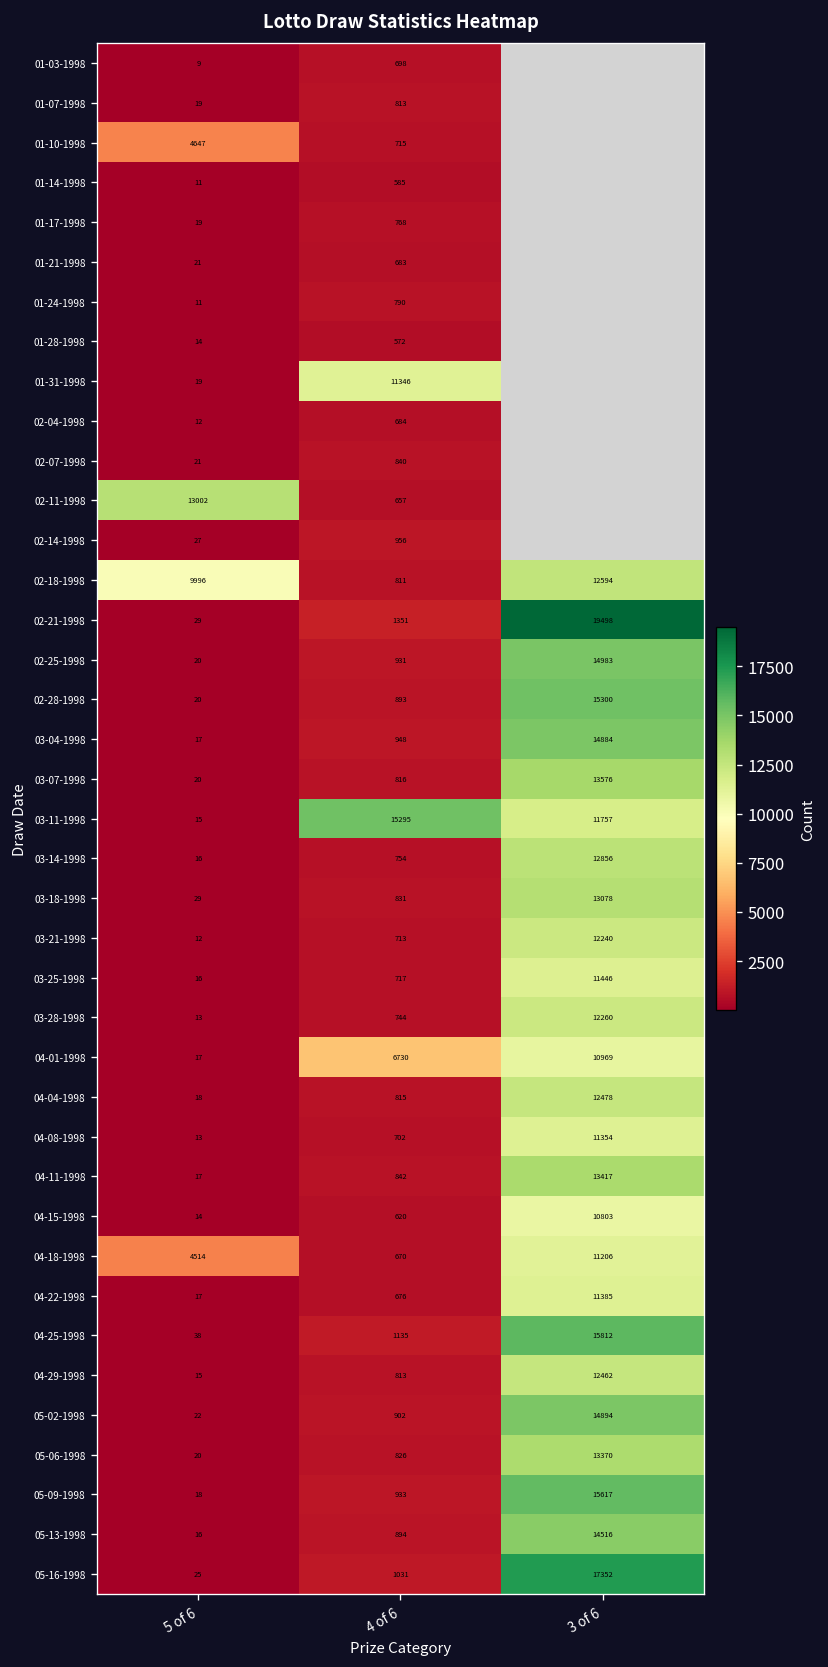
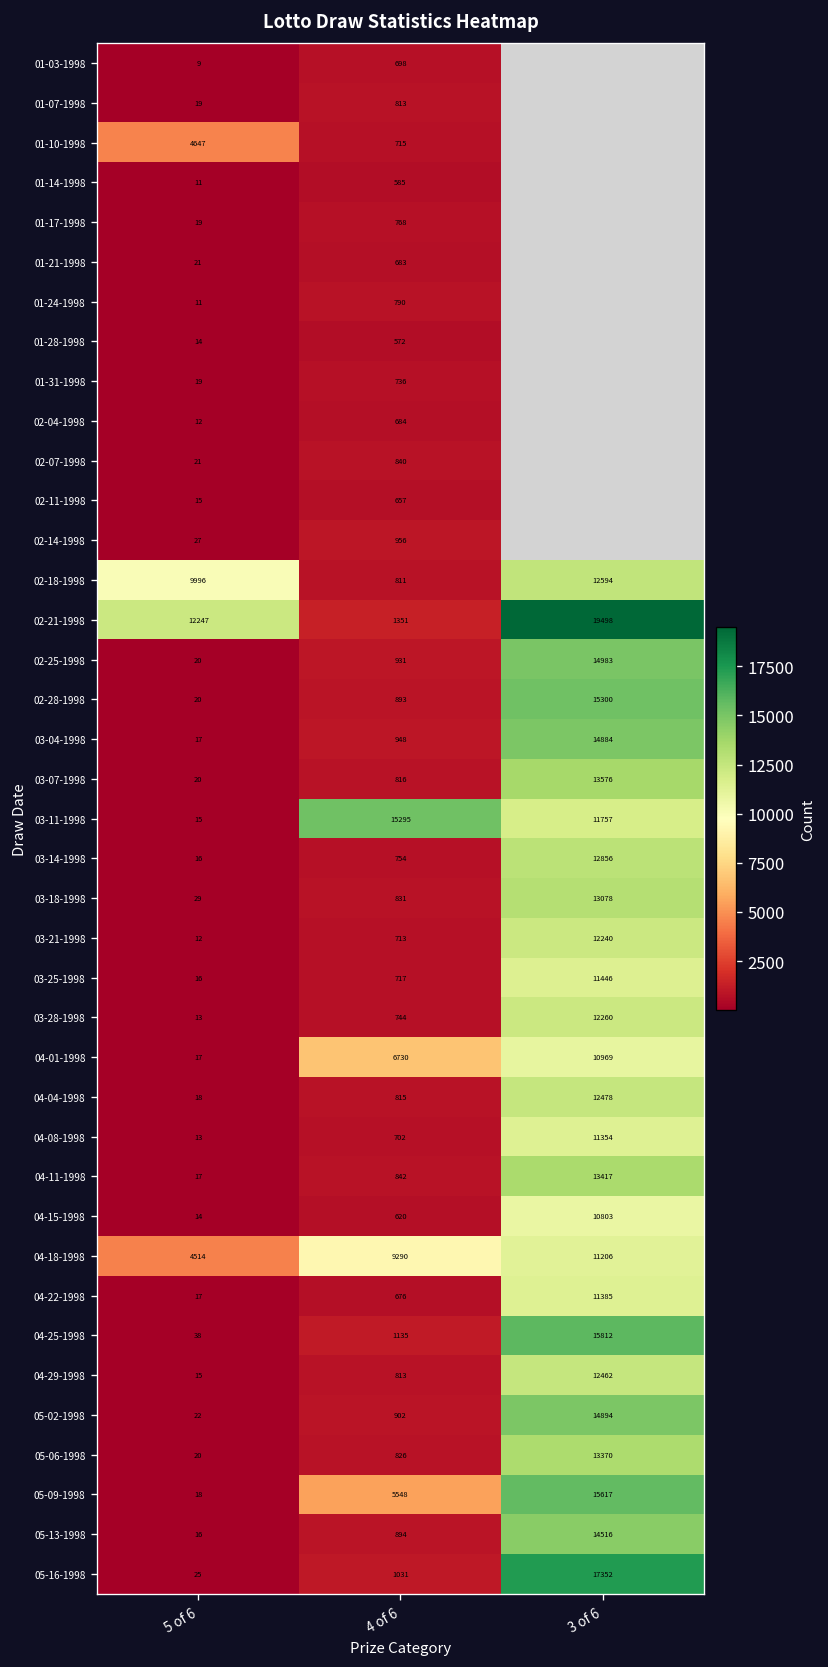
  {
    "01-03-1998": {
      "5 of 6": 9,
      "4 of 6": 698
    },
    "01-07-1998": {
      "5 of 6": 19,
      "4 of 6": 813
    },
    "01-10-1998": {
      "5 of 6": 4647,
      "4 of 6": 715
    },
    "01-14-1998": {
      "5 of 6": 11,
      "4 of 6": 585
    },
    "01-17-1998": {
      "5 of 6": 19,
      "4 of 6": 768
    },
    "01-21-1998": {
      "5 of 6": 21,
      "4 of 6": 683
    },
    "01-24-1998": {
      "5 of 6": 11,
      "4 of 6": 790
    },
    "01-28-1998": {
      "5 of 6": 14,
      "4 of 6": 572
    },
    "01-31-1998": {
      "5 of 6": 19,
-     "4 of 6": 11346
+     "4 of 6": 736
    },
    "02-04-1998": {
      "5 of 6": 12,
      "4 of 6": 684
    },
    "02-07-1998": {
      "5 of 6": 21,
      "4 of 6": 840
    },
    "02-11-1998": {
-     "5 of 6": 13002,
+     "5 of 6": 15,
      "4 of 6": 657
    },
    "02-14-1998": {
      "5 of 6": 27,
      "4 of 6": 956
    },
    "02-18-1998": {
      "5 of 6": 9996,
      "4 of 6": 811,
      "3 of 6": 12594
    },
    "02-21-1998": {
-     "5 of 6": 29,
+     "5 of 6": 12247,
      "4 of 6": 1351,
      "3 of 6": 19498
    },
    "02-25-1998": {
      "5 of 6": 20,
      "4 of 6": 931,
      "3 of 6": 14983
    },
    "02-28-1998": {
      "5 of 6": 20,
      "4 of 6": 893,
      "3 of 6": 15300
    },
    "03-04-1998": {
      "5 of 6": 17,
      "4 of 6": 948,
      "3 of 6": 14884
    },
    "03-07-1998": {
      "5 of 6": 20,
      "4 of 6": 816,
      "3 of 6": 13576
    },
    "03-11-1998": {
      "5 of 6": 15,
      "4 of 6": 15295,
      "3 of 6": 11757
    },
    "03-14-1998": {
      "5 of 6": 16,
      "4 of 6": 754,
      "3 of 6": 12856
    },
    "03-18-1998": {
      "5 of 6": 29,
      "4 of 6": 831,
      "3 of 6": 13078
    },
    "03-21-1998": {
      "5 of 6": 12,
      "4 of 6": 713,
      "3 of 6": 12240
    },
    "03-25-1998": {
      "5 of 6": 16,
      "4 of 6": 717,
      "3 of 6": 11446
    },
    "03-28-1998": {
      "5 of 6": 13,
      "4 of 6": 744,
      "3 of 6": 12260
    },
    "04-01-1998": {
      "5 of 6": 17,
      "4 of 6": 6730,
      "3 of 6": 10969
    },
    "04-04-1998": {
      "5 of 6": 18,
      "4 of 6": 815,
      "3 of 6": 12478
    },
    "04-08-1998": {
      "5 of 6": 13,
      "4 of 6": 702,
      "3 of 6": 11354
    },
    "04-11-1998": {
      "5 of 6": 17,
      "4 of 6": 842,
      "3 of 6": 13417
    },
    "04-15-1998": {
      "5 of 6": 14,
      "4 of 6": 620,
      "3 of 6": 10803
    },
    "04-18-1998": {
      "5 of 6": 4514,
-     "4 of 6": 670,
+     "4 of 6": 9290,
      "3 of 6": 11206
    },
    "04-22-1998": {
      "5 of 6": 17,
      "4 of 6": 676,
      "3 of 6": 11385
    },
    "04-25-1998": {
      "5 of 6": 38,
      "4 of 6": 1135,
      "3 of 6": 15812
    },
    "04-29-1998": {
      "5 of 6": 15,
      "4 of 6": 813,
      "3 of 6": 12462
    },
    "05-02-1998": {
      "5 of 6": 22,
      "4 of 6": 902,
      "3 of 6": 14894
    },
    "05-06-1998": {
      "5 of 6": 20,
      "4 of 6": 826,
      "3 of 6": 13370
    },
    "05-09-1998": {
      "5 of 6": 18,
-     "4 of 6": 933,
+     "4 of 6": 5548,
      "3 of 6": 15617
    },
    "05-13-1998": {
      "5 of 6": 16,
      "4 of 6": 894,
      "3 of 6": 14516
    },
    "05-16-1998": {
      "5 of 6": 25,
      "4 of 6": 1031,
      "3 of 6": 17352
    }
  }
